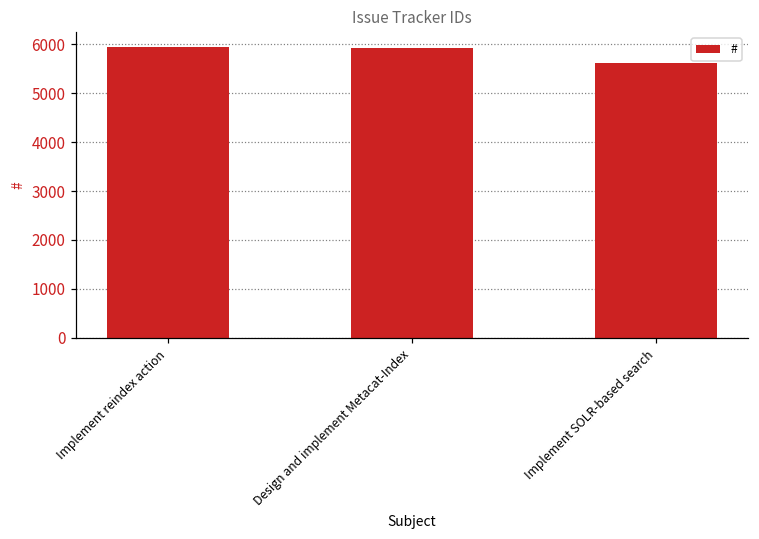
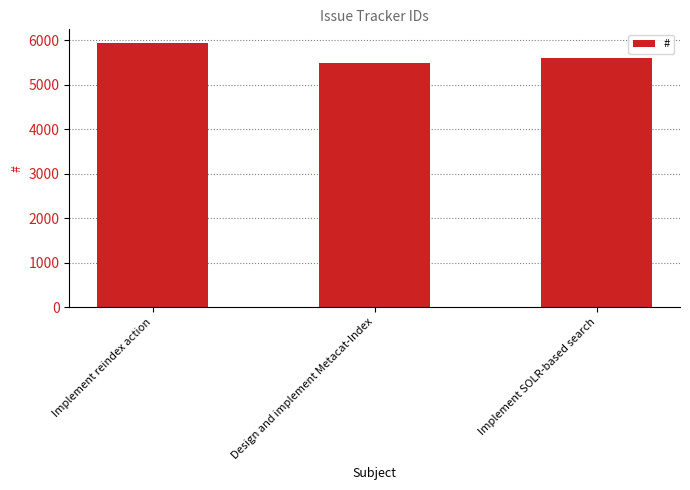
  {
    "Implement reindex action": 5900,
-   "Design and implement Metacat-Index": 5900,
+   "Design and implement Metacat-Index": 5500,
    "Implement SOLR-based search": 5600
  }
